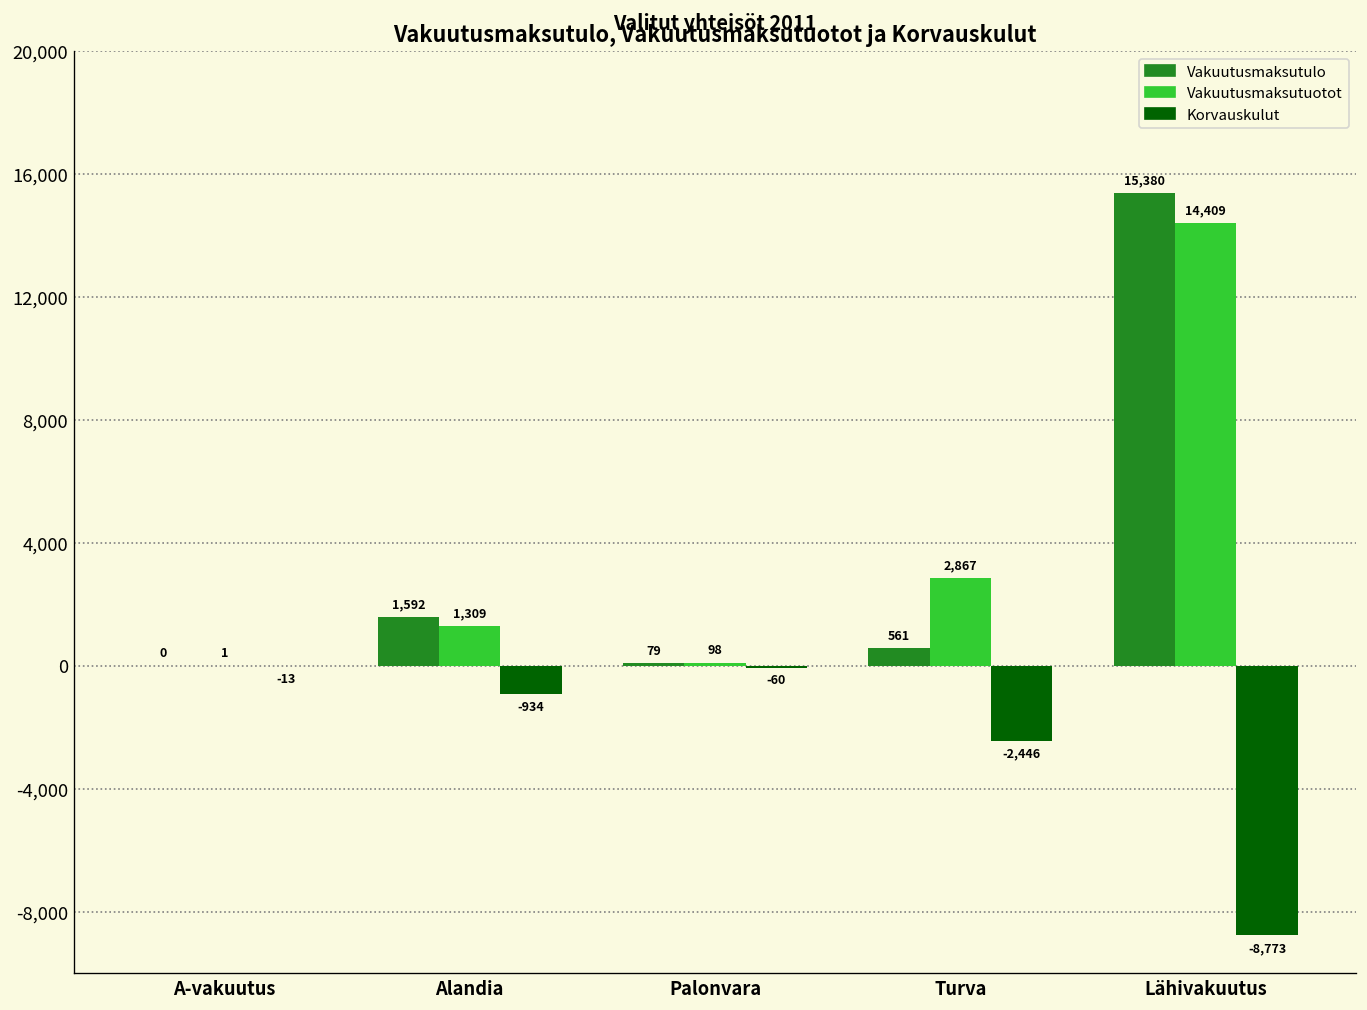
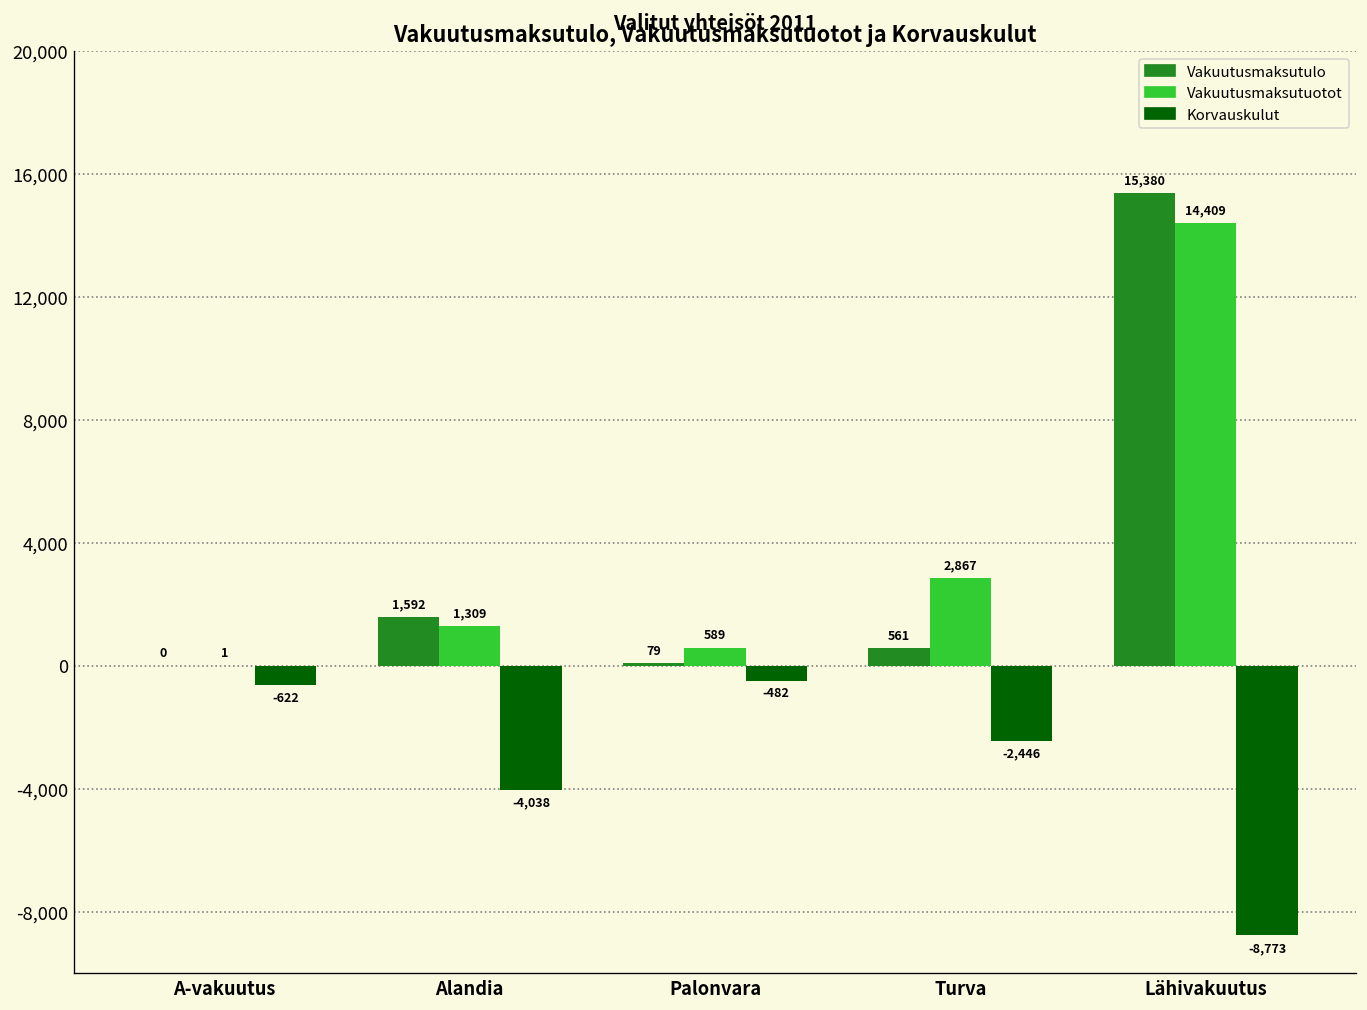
  {
    "Vakuutusmaksutulo": {
      "A-vakuutus": "0",
      "Alandia": "1,592",
      "Palonvara": "79",
      "Turva": "561",
      "Lähivakuutus": "15,380"
    },
    "Vakuutusmaksutuotot": {
      "A-vakuutus": "1",
      "Alandia": "1,309",
-     "Palonvara": "98",
+     "Palonvara": "589",
      "Turva": "2,867",
      "Lähivakuutus": "14,409"
    },
    "Korvauskulut": {
-     "A-vakuutus": "-13",
-     "Alandia": "-934",
-     "Palonvara": "-60",
+     "A-vakuutus": "-622",
+     "Alandia": "-4,038",
+     "Palonvara": "-482",
      "Turva": "-2,446",
      "Lähivakuutus": "-8,773"
    }
  }
